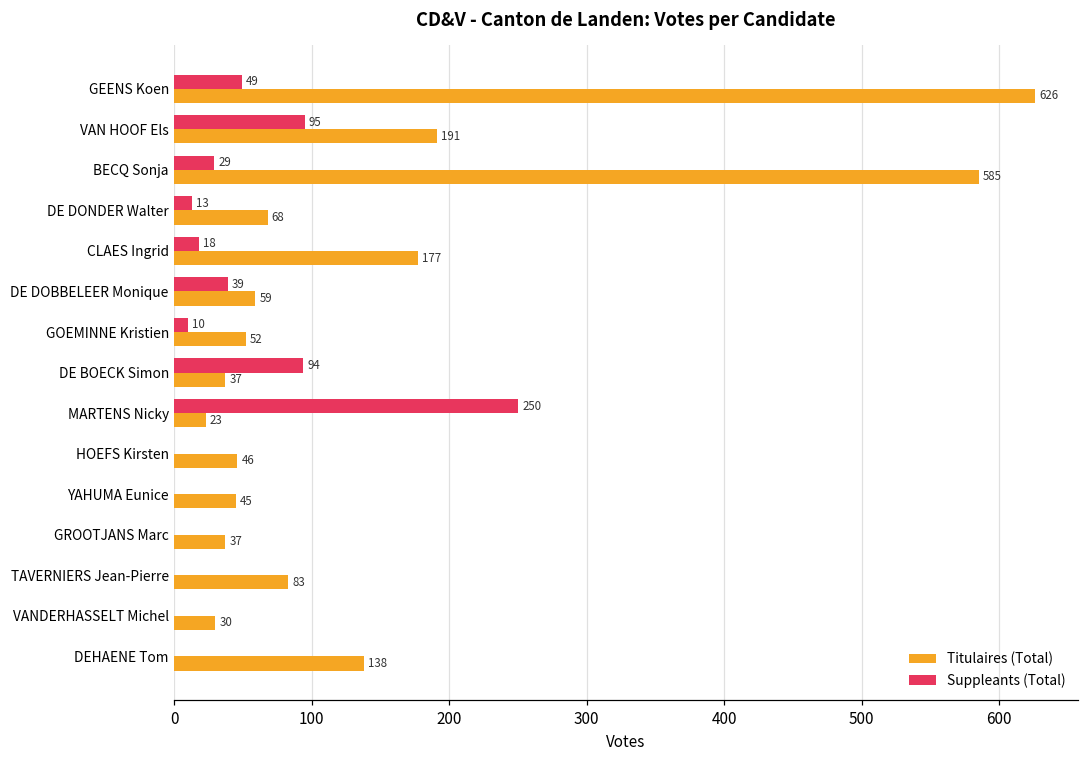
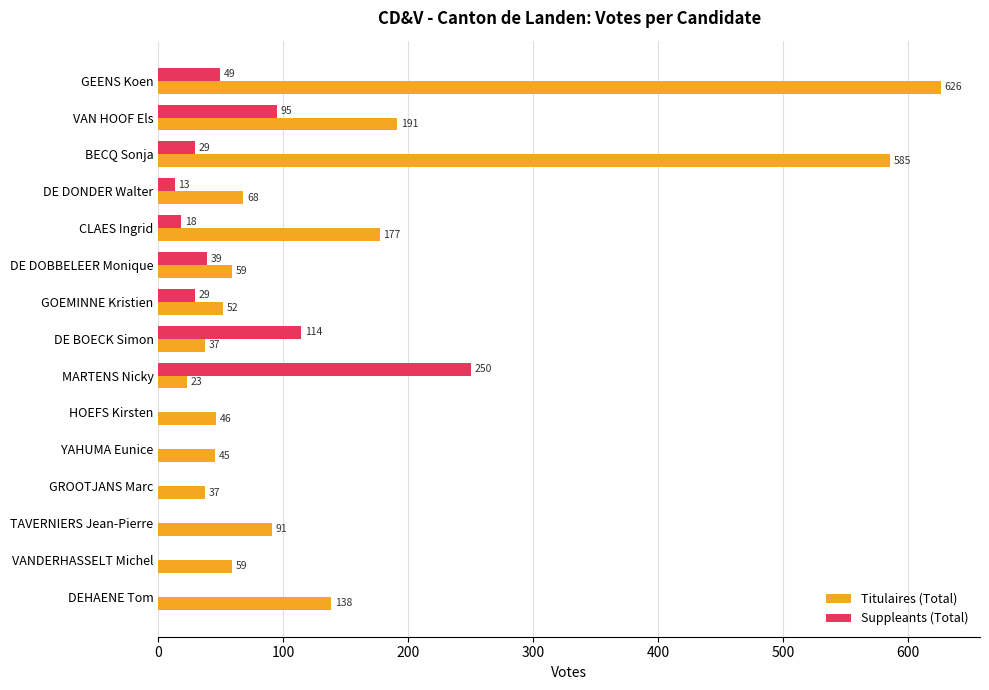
  {
    "Titulaires (Total)": {
      "GEENS Koen": 626,
      "VAN HOOF Els": 191,
      "BECQ Sonja": 585,
      "DE DONDER Walter": 68,
      "CLAES Ingrid": 177,
      "DE DOBBELEER Monique": 59,
      "GOEMINNE Kristien": 52,
      "DE BOECK Simon": 37,
      "MARTENS Nicky": 23,
      "HOEFS Kirsten": 46,
      "YAHUMA Eunice": 45,
      "GROOTJANS Marc": 37,
-     "TAVERNIERS Jean-Pierre": 83,
-     "VANDERHASSELT Michel": 30,
+     "TAVERNIERS Jean-Pierre": 91,
+     "VANDERHASSELT Michel": 59,
      "DEHAENE Tom": 138
    },
    "Suppleants (Total)": {
      "GEENS Koen": 49,
      "VAN HOOF Els": 95,
      "BECQ Sonja": 29,
      "DE DONDER Walter": 13,
      "CLAES Ingrid": 18,
      "DE DOBBELEER Monique": 39,
-     "GOEMINNE Kristien": 10,
-     "DE BOECK Simon": 94,
+     "GOEMINNE Kristien": 29,
+     "DE BOECK Simon": 114,
      "MARTENS Nicky": 250
    }
  }
